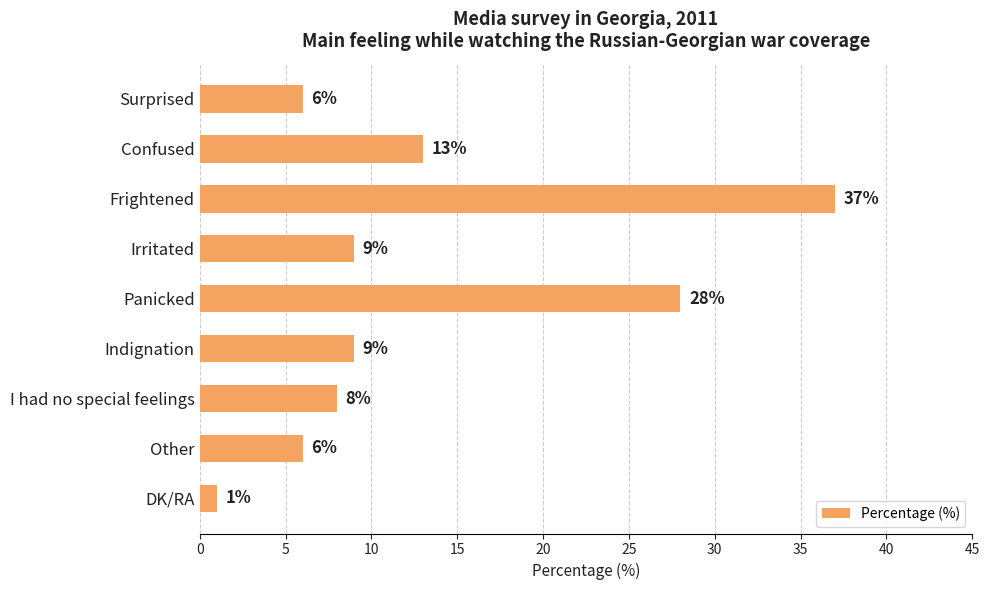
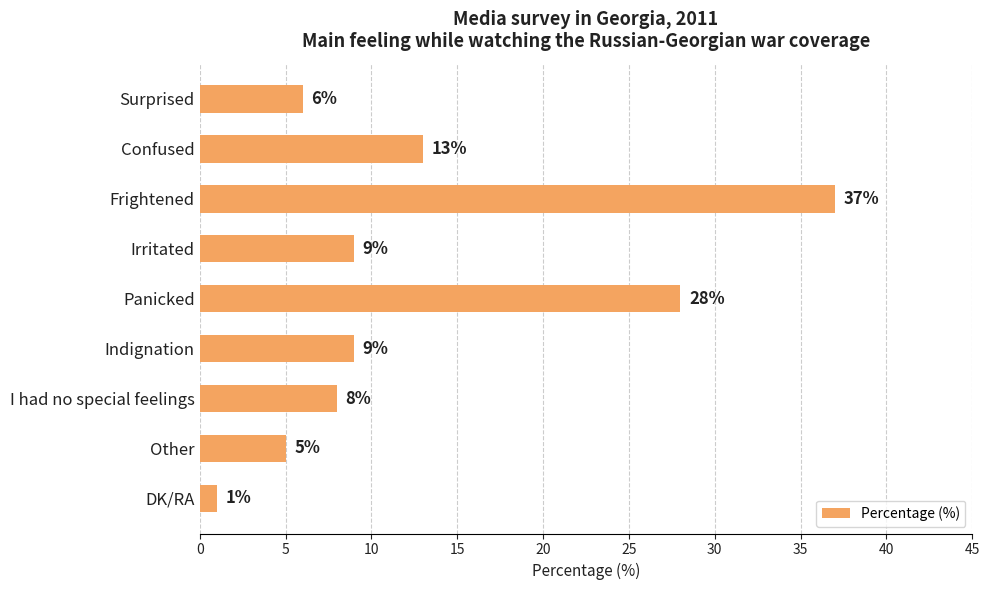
  {
    "Surprised": "6%",
    "Confused": "13%",
    "Frightened": "37%",
    "Irritated": "9%",
    "Panicked": "28%",
    "Indignation": "9%",
    "I had no special feelings": "8%",
-   "Other": "6%",
+   "Other": "5%",
    "DK/RA": "1%"
  }
